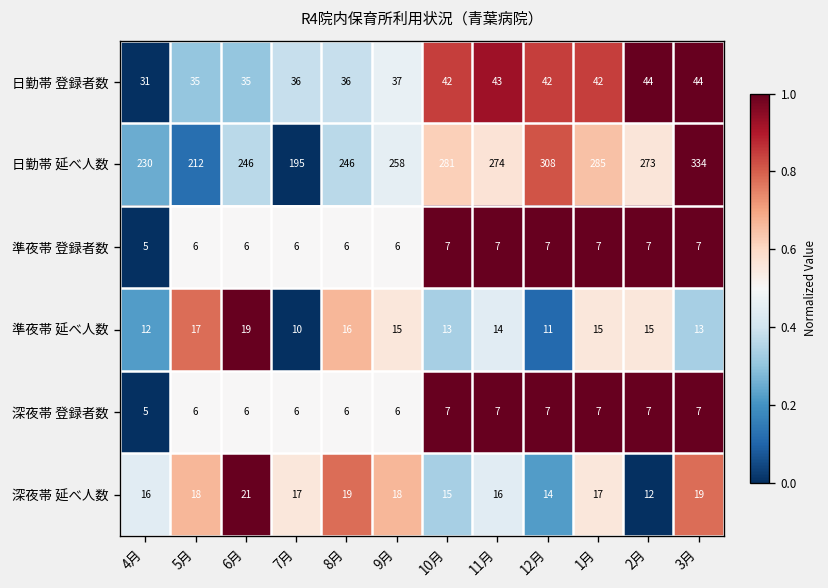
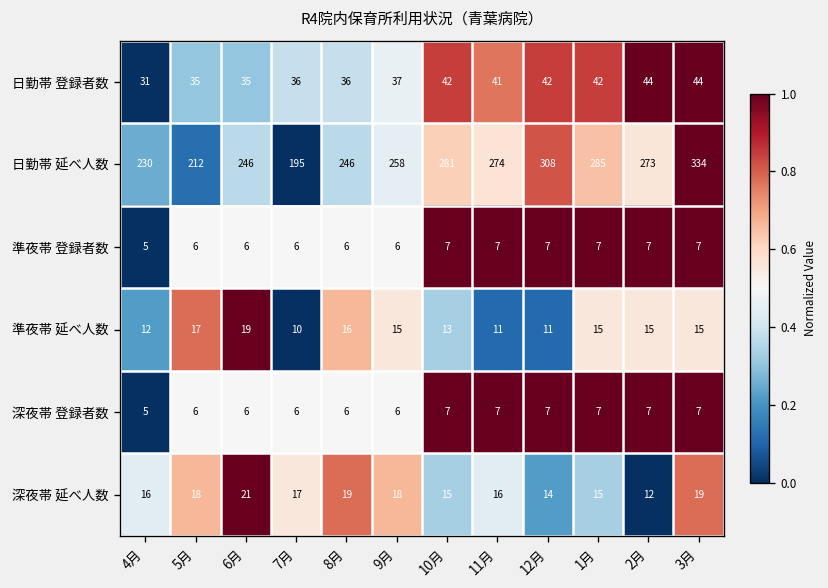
  {
    "日勤帯 登録者数": {
      "4月": 31,
      "5月": 35,
      "6月": 35,
      "7月": 36,
      "8月": 36,
      "9月": 37,
      "10月": 42,
-     "11月": 43,
+     "11月": 41,
      "12月": 42,
      "1月": 42,
      "2月": 44,
      "3月": 44
    },
    "日勤帯 延べ人数": {
      "4月": 230,
      "5月": 212,
      "6月": 246,
      "7月": 195,
      "8月": 246,
      "9月": 258,
      "10月": 281,
      "11月": 274,
      "12月": 308,
      "1月": 285,
      "2月": 273,
      "3月": 334
    },
    "準夜帯 登録者数": {
      "4月": 5,
      "5月": 6,
      "6月": 6,
      "7月": 6,
      "8月": 6,
      "9月": 6,
      "10月": 7,
      "11月": 7,
      "12月": 7,
      "1月": 7,
      "2月": 7,
      "3月": 7
    },
    "準夜帯 延べ人数": {
      "4月": 12,
      "5月": 17,
      "6月": 19,
      "7月": 10,
      "8月": 16,
      "9月": 15,
      "10月": 13,
-     "11月": 14,
+     "11月": 11,
      "12月": 11,
      "1月": 15,
      "2月": 15,
-     "3月": 13
+     "3月": 15
    },
    "深夜帯 登録者数": {
      "4月": 5,
      "5月": 6,
      "6月": 6,
      "7月": 6,
      "8月": 6,
      "9月": 6,
      "10月": 7,
      "11月": 7,
      "12月": 7,
      "1月": 7,
      "2月": 7,
      "3月": 7
    },
    "深夜帯 延べ人数": {
      "4月": 16,
      "5月": 18,
      "6月": 21,
      "7月": 17,
      "8月": 19,
      "9月": 18,
      "10月": 15,
      "11月": 16,
      "12月": 14,
-     "1月": 17,
+     "1月": 15,
      "2月": 12,
      "3月": 19
    }
  }
